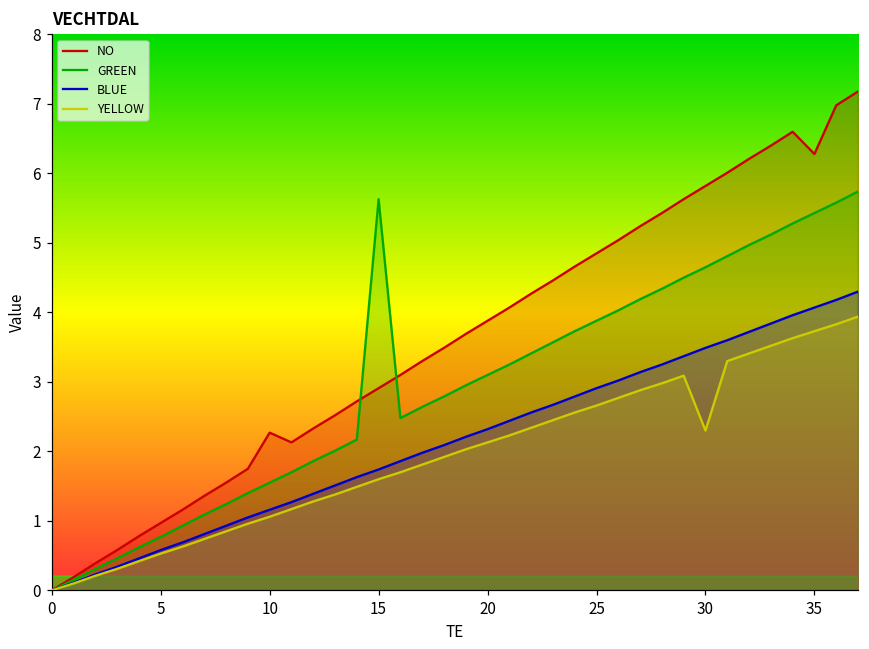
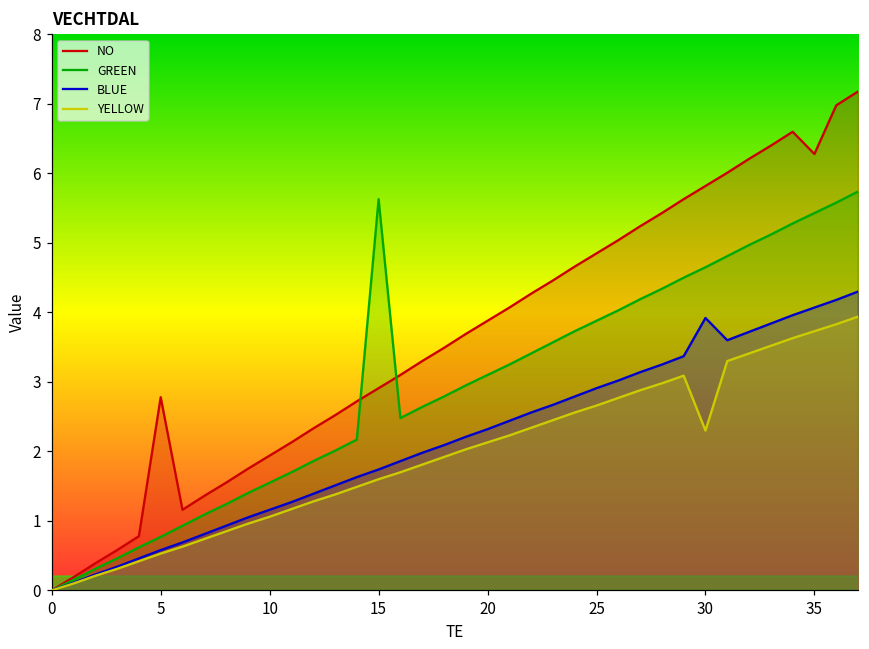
  {
    "NO": {
-     "5": 1.0,
-     "10": 2.3,
+     "5": 2.8,
+     "10": 1.9,
      "15": 2.9,
      "20": 3.9,
      "25": 4.9,
      "30": 5.8,
      "35": 6.3
    },
    "GREEN": {
      "5": 0.8,
      "10": 1.6,
      "15": 5.6,
      "20": 3.1,
      "25": 3.9,
      "30": 4.7,
      "35": 5.4
    },
    "BLUE": {
      "5": 0.6,
      "10": 1.2,
      "15": 1.7,
      "20": 2.3,
      "25": 2.9,
-     "30": 3.5,
+     "30": 3.9,
      "35": 4.1
    },
    "YELLOW": {
      "5": 0.5,
      "10": 1.1,
      "15": 1.6,
      "20": 2.1,
      "25": 2.7,
      "30": 2.3,
      "35": 3.7
    }
  }
